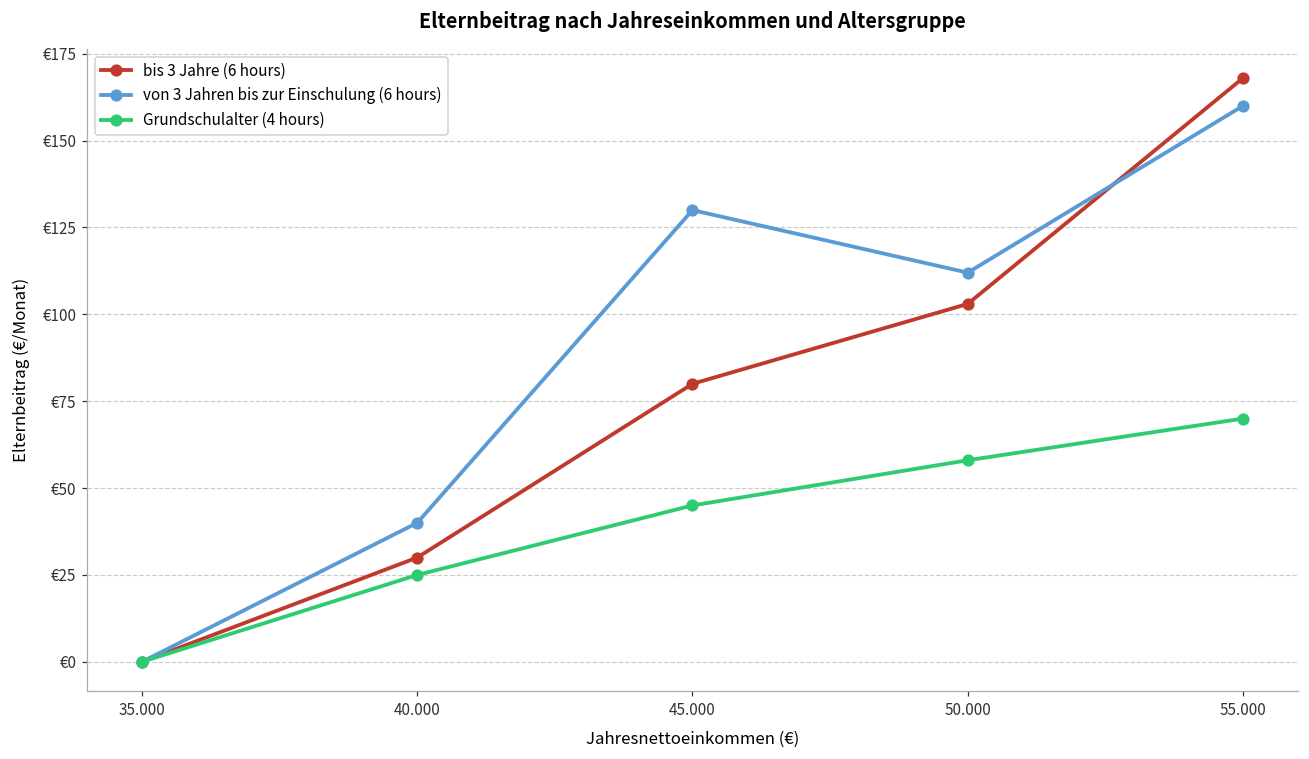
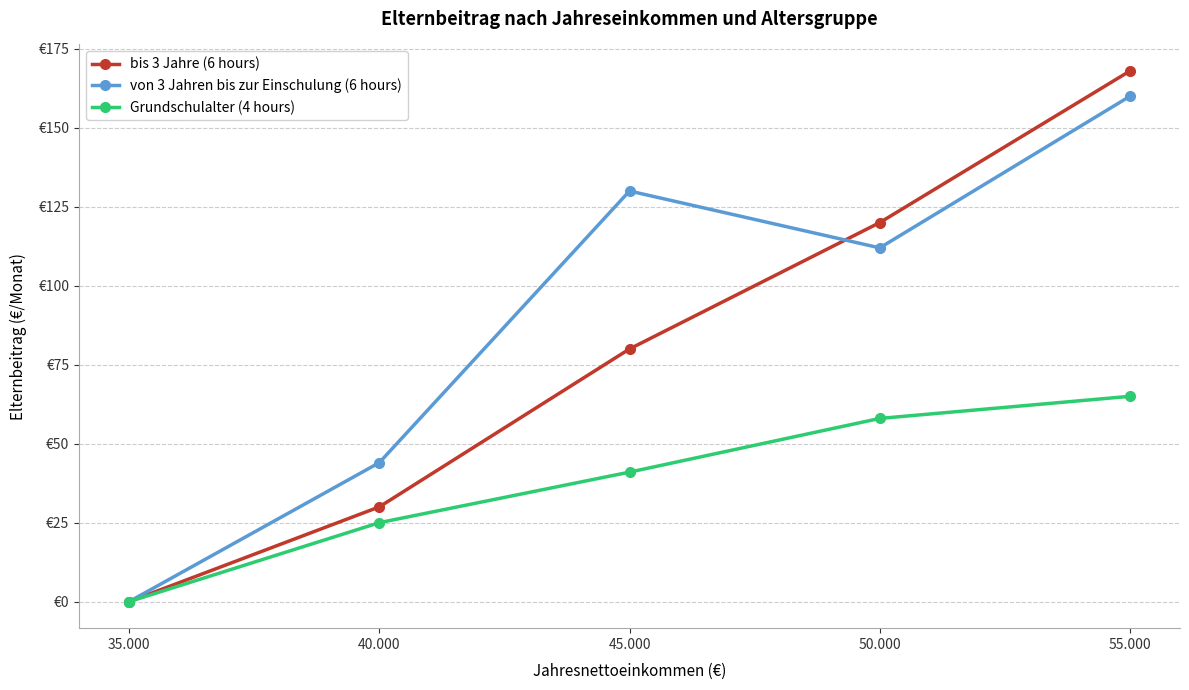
  {
    "bis 3 Jahre (6 hours)": {
      "40.000": "€30",
      "45.000": "€80",
-     "50.000": "€103",
+     "50.000": "€120",
      "55.000": "€168"
    },
    "von 3 Jahren bis zur Einschulung (6 hours)": {
-     "40.000": "€40",
+     "40.000": "€44",
      "45.000": "€130",
      "50.000": "€112",
      "55.000": "€160"
    },
    "Grundschulalter (4 hours)": {
      "40.000": "€25",
-     "45.000": "€45",
+     "45.000": "€41",
      "50.000": "€58",
-     "55.000": "€70"
+     "55.000": "€65"
    }
  }
